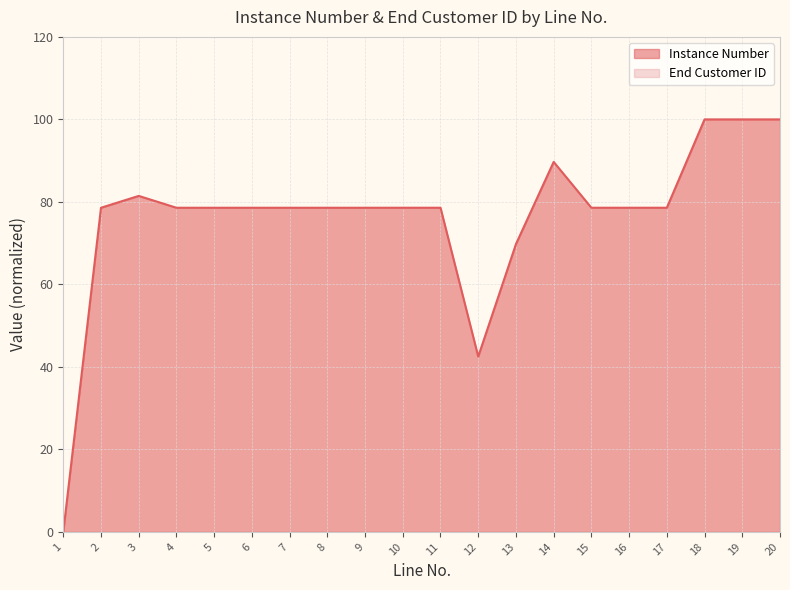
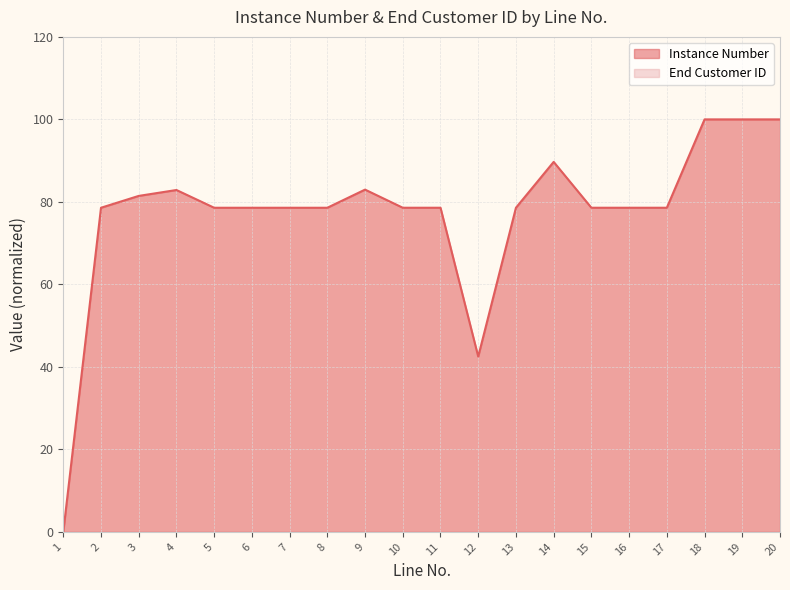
  {
    "1": 0,
    "2": 79,
    "3": 81,
-   "4": 79,
+   "4": 83,
    "5": 79,
    "6": 79,
    "7": 79,
    "8": 79,
-   "9": 79,
+   "9": 83,
    "10": 79,
    "11": 79,
    "12": 43,
-   "13": 70,
+   "13": 79,
    "14": 90,
    "15": 79,
    "16": 79,
    "17": 79,
    "18": 100,
    "19": 100,
    "20": 100
  }
